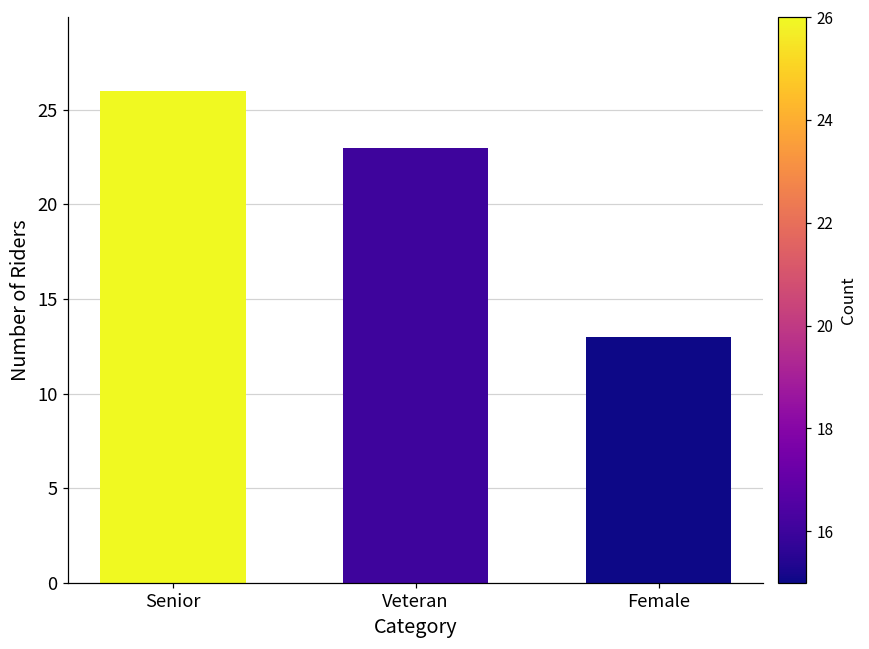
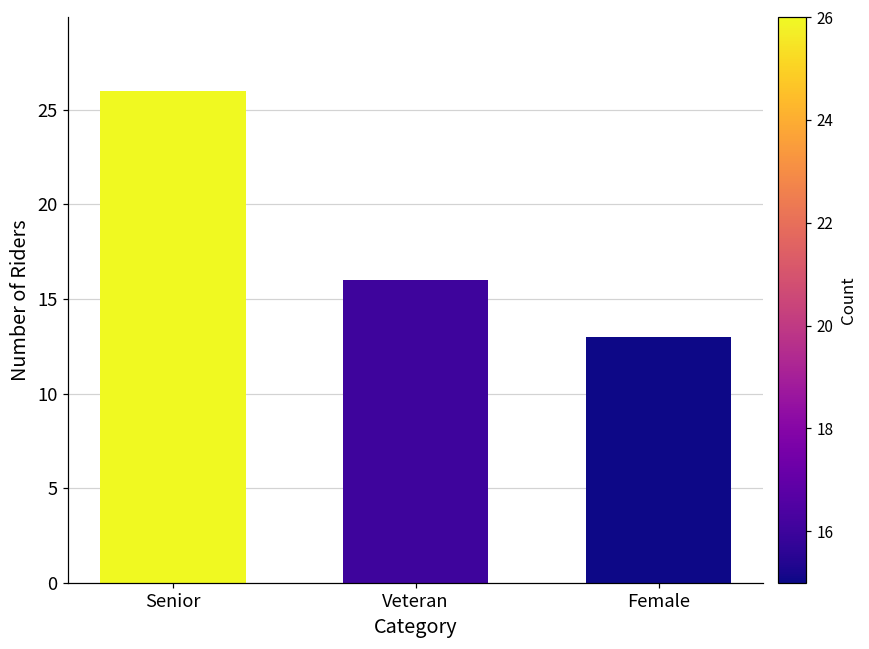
  {
    "Senior": 26,
-   "Veteran": 23,
+   "Veteran": 16,
    "Female": 13
  }
